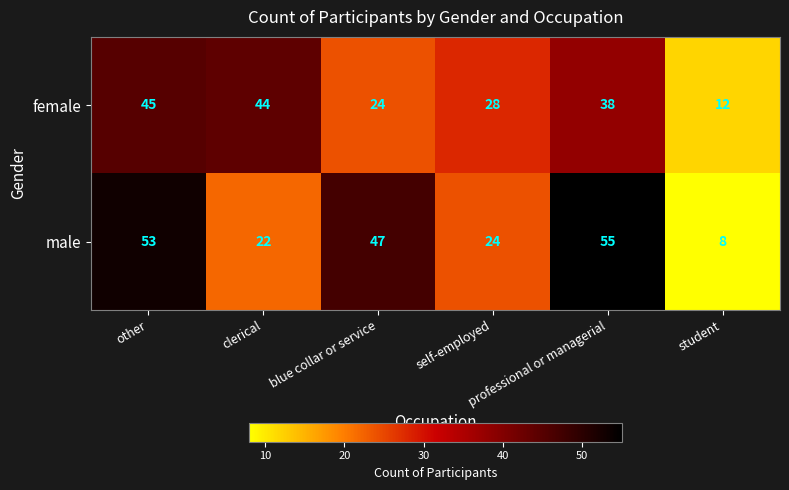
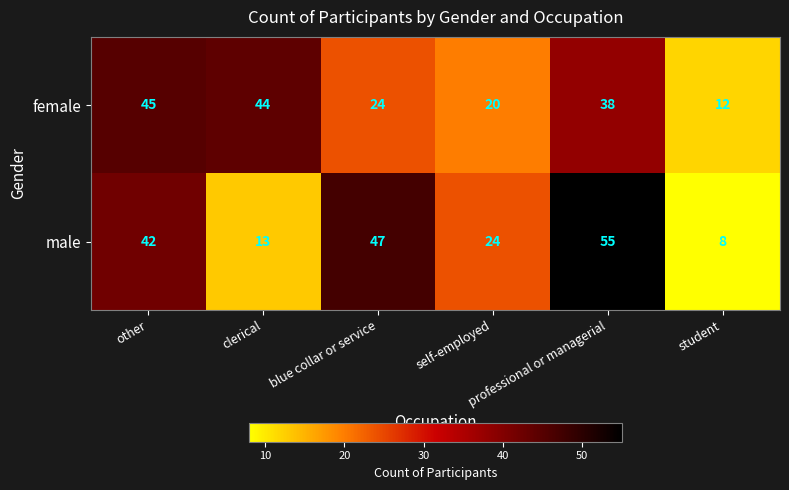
  {
    "female": {
      "other": 45,
      "clerical": 44,
      "blue collar or service": 24,
-     "self-employed": 28,
+     "self-employed": 20,
      "professional or managerial": 38,
      "student": 12
    },
    "male": {
-     "other": 53,
-     "clerical": 22,
+     "other": 42,
+     "clerical": 13,
      "blue collar or service": 47,
      "self-employed": 24,
      "professional or managerial": 55,
      "student": 8
    }
  }
